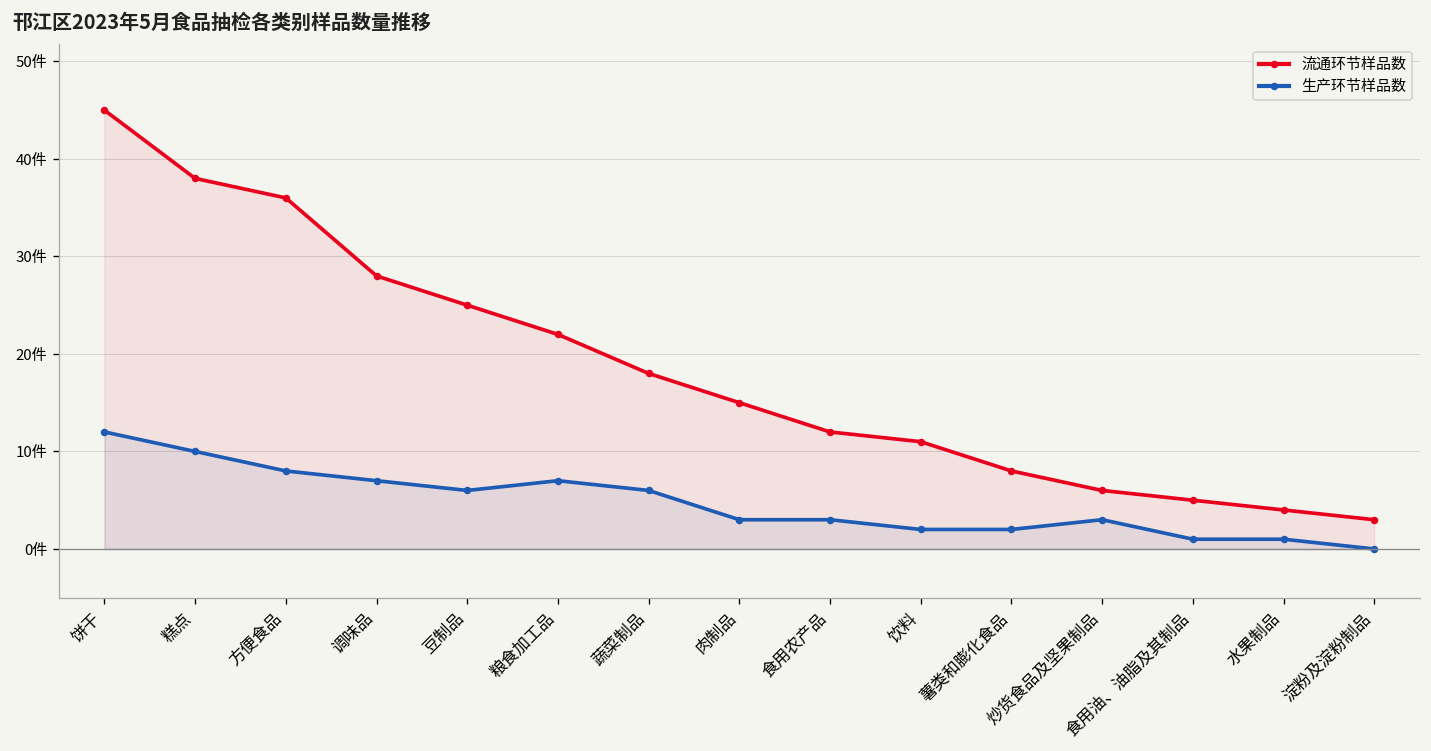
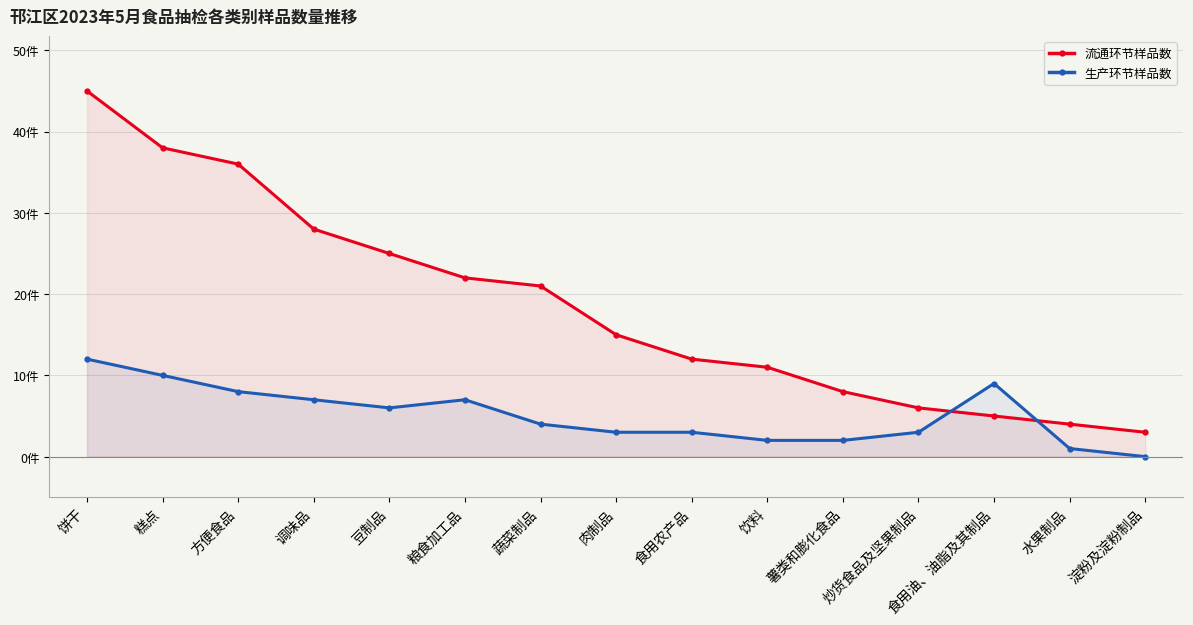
  {
    "流通环节样品数": {
      "饼干": "45件",
      "糕点": "38件",
      "方便食品": "36件",
      "调味品": "28件",
      "豆制品": "25件",
      "粮食加工品": "22件",
-     "蔬菜制品": "18件",
+     "蔬菜制品": "21件",
      "肉制品": "15件",
      "食用农产品": "12件",
      "饮料": "11件",
      "薯类和膨化食品": "8件",
      "炒货食品及坚果制品": "6件",
      "食用油、油脂及其制品": "5件",
      "水果制品": "4件",
      "淀粉及淀粉制品": "3件"
    },
    "生产环节样品数": {
      "饼干": "12件",
      "糕点": "10件",
      "方便食品": "8件",
      "调味品": "7件",
      "豆制品": "6件",
      "粮食加工品": "7件",
-     "蔬菜制品": "6件",
+     "蔬菜制品": "4件",
      "肉制品": "3件",
      "食用农产品": "3件",
      "饮料": "2件",
      "薯类和膨化食品": "2件",
      "炒货食品及坚果制品": "3件",
-     "食用油、油脂及其制品": "1件",
+     "食用油、油脂及其制品": "9件",
      "水果制品": "1件",
      "淀粉及淀粉制品": "0件"
    }
  }
